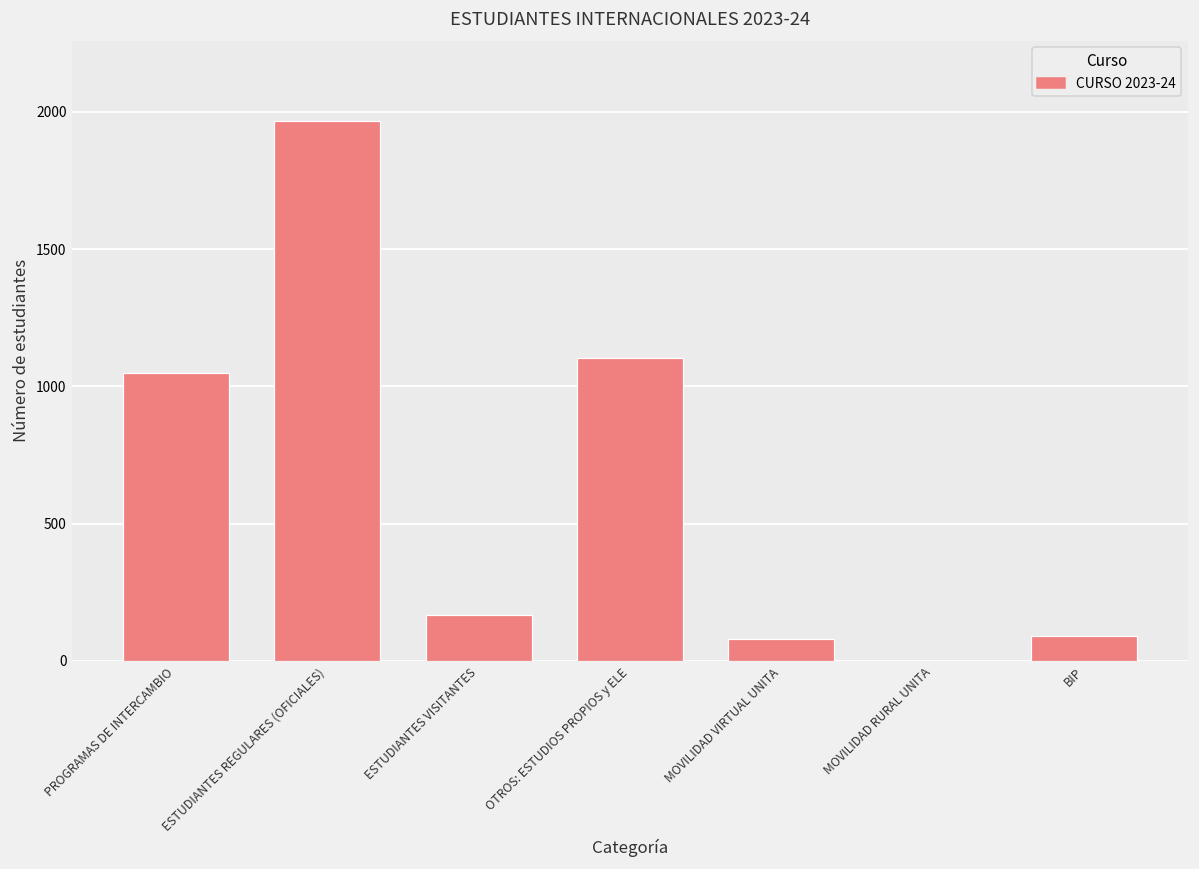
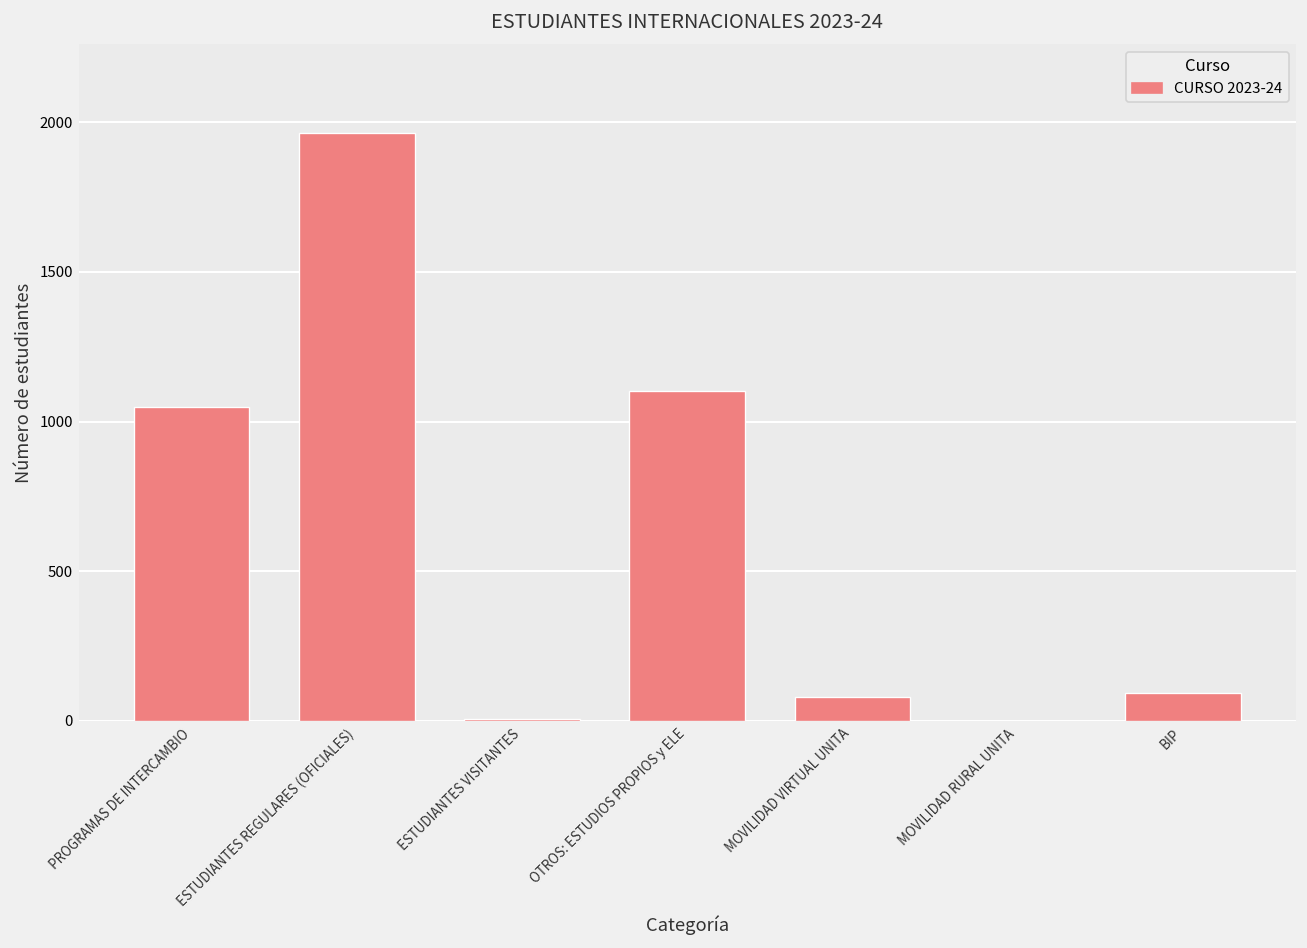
  {
    "PROGRAMAS DE INTERCAMBIO": 1050,
    "ESTUDIANTES REGULARES (OFICIALES)": 1970,
-   "ESTUDIANTES VISITANTES": 170,
+   "ESTUDIANTES VISITANTES": 10,
    "OTROS: ESTUDIOS PROPIOS y ELE": 1100,
    "MOVILIDAD VIRTUAL UNITA": 80,
    "MOVILIDAD RURAL UNITA": 0,
    "BIP": 90
  }
